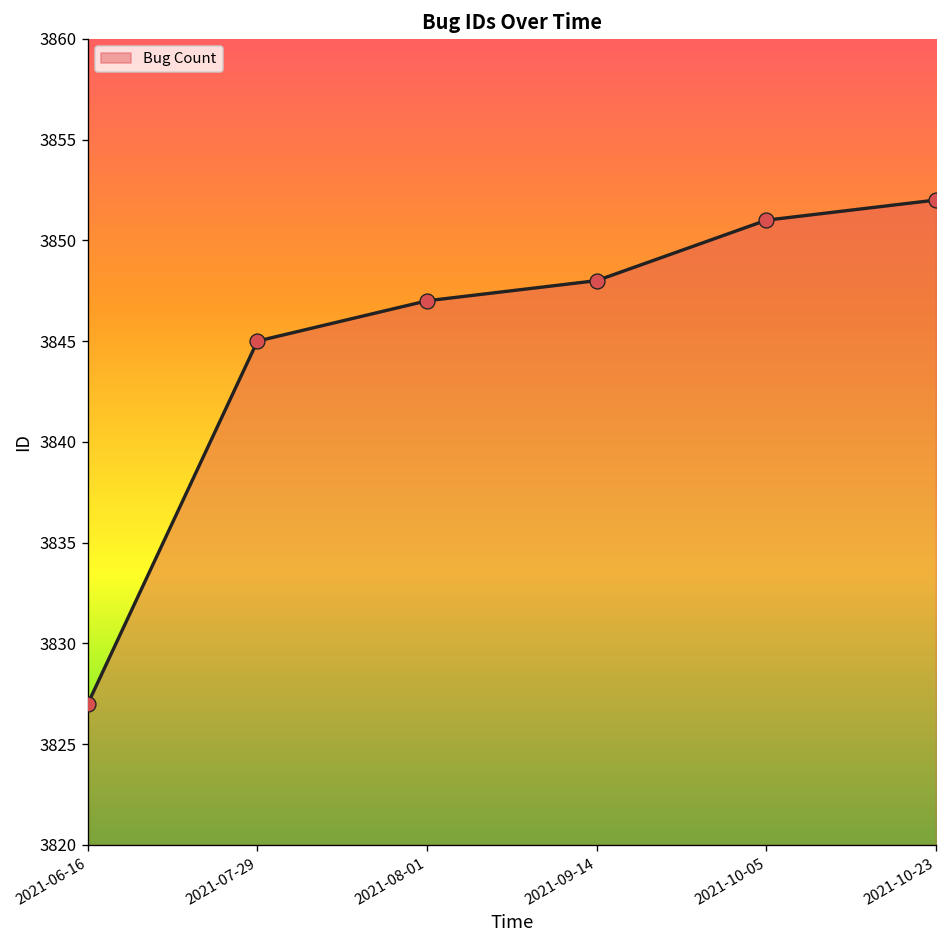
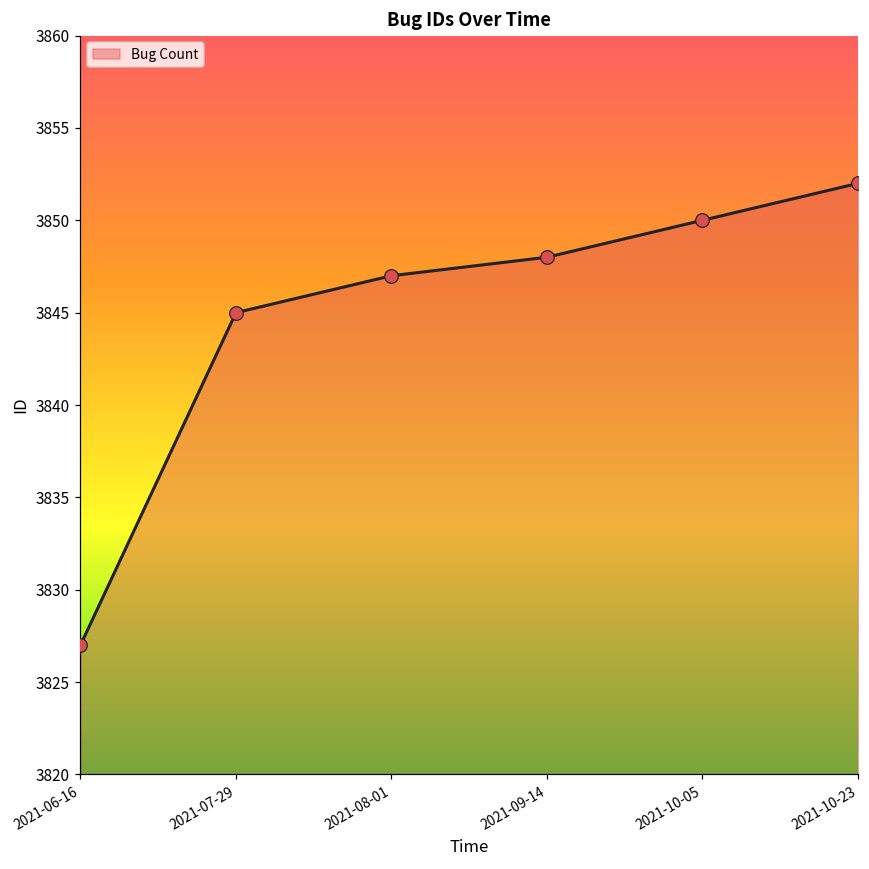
  {
    "2021-06-16": 3827,
    "2021-07-29": 3845,
    "2021-08-01": 3847,
    "2021-09-14": 3848,
-   "2021-10-05": 3851,
+   "2021-10-05": 3850,
    "2021-10-23": 3852
  }
